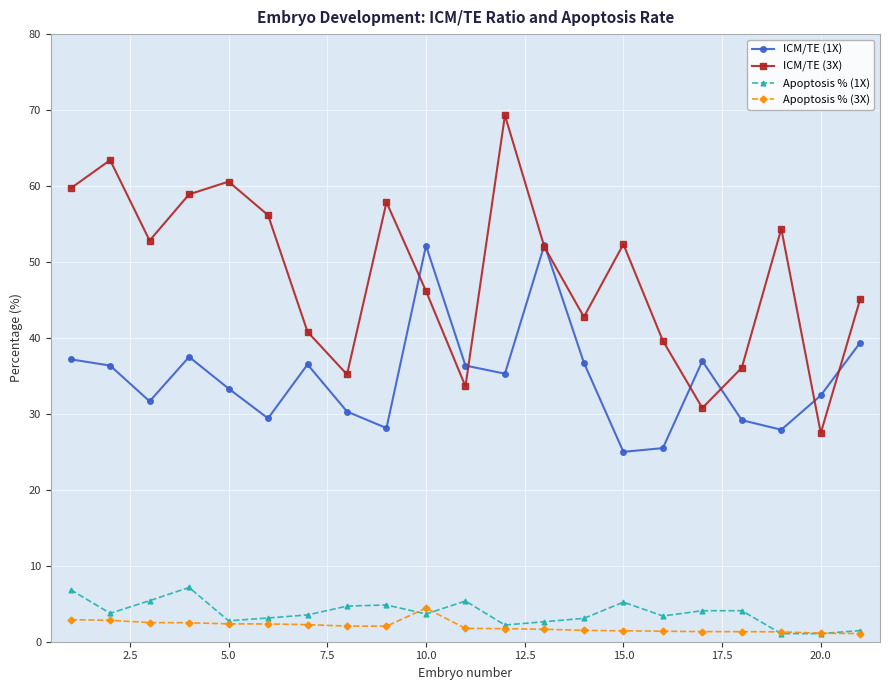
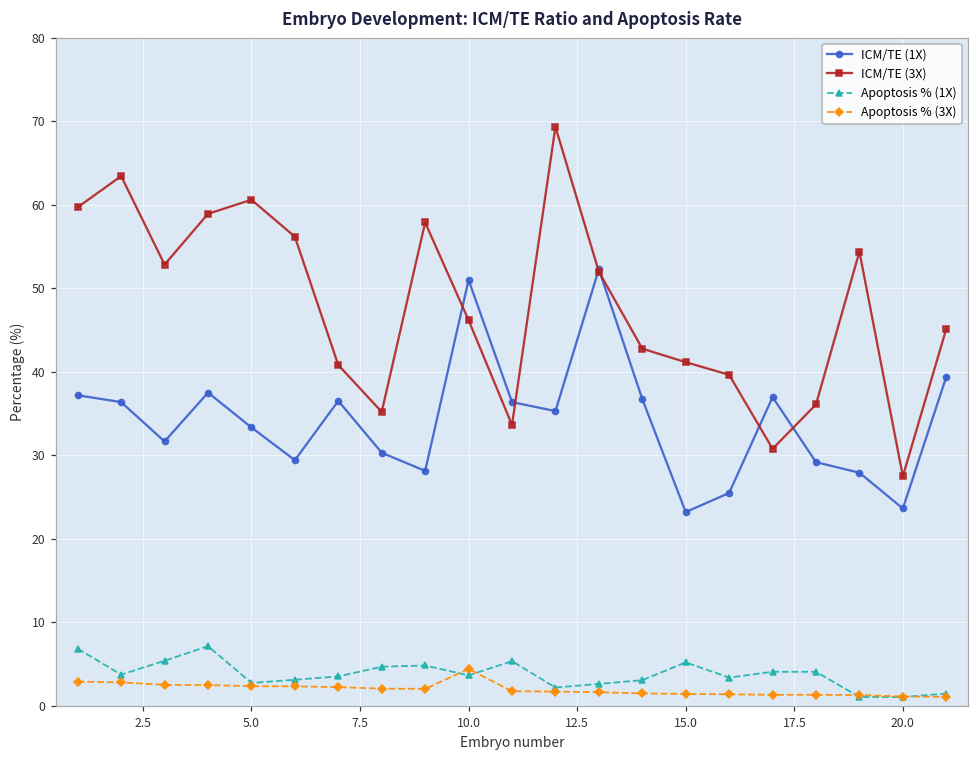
  {
    "ICM/TE (1X)": {
      "5.0": 33,
-     "10.0": 52,
-     "15.0": 25,
-     "20.0": 32
+     "10.0": 51,
+     "15.0": 23,
+     "20.0": 24
    },
    "ICM/TE (3X)": {
      "5.0": 61,
      "10.0": 46,
-     "15.0": 52,
+     "15.0": 41,
      "20.0": 27
    },
    "Apoptosis % (1X)": {
      "5.0": 3,
      "10.0": 4,
      "15.0": 5
    },
    "Apoptosis % (3X)": {
      "5.0": 2,
      "10.0": 4,
      "15.0": 1
    }
  }
